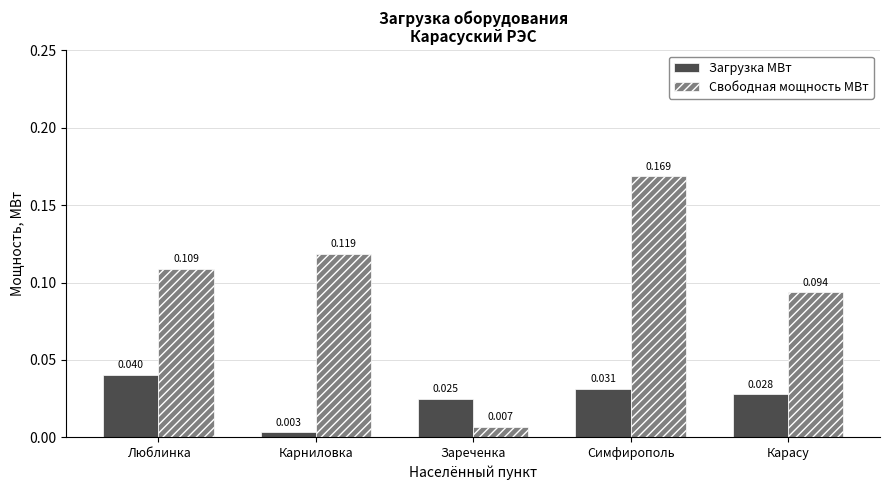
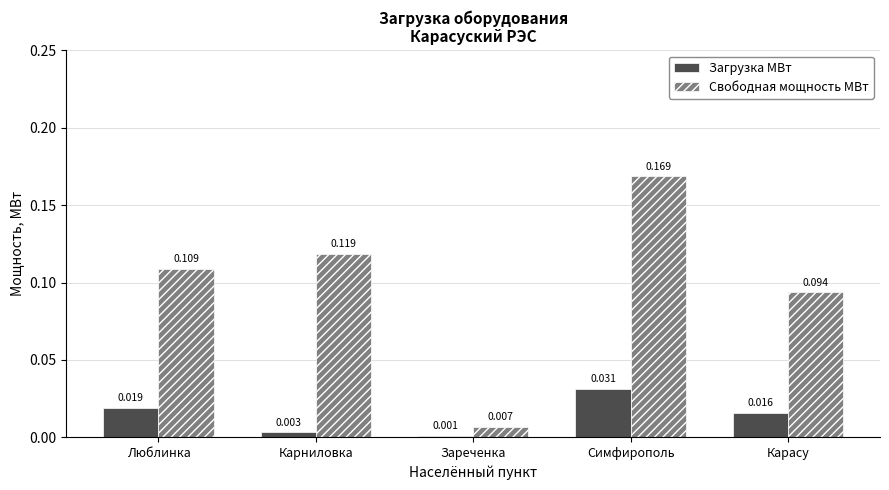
  {
    "Загрузка МВт": {
-     "Люблинка": 0.040,
+     "Люблинка": 0.019,
      "Карниловка": 0.003,
-     "Зареченка": 0.025,
+     "Зареченка": 0.001,
      "Симфирополь": 0.031,
-     "Карасу": 0.028
+     "Карасу": 0.016
    },
    "Свободная мощность МВт": {
      "Люблинка": 0.109,
      "Карниловка": 0.119,
      "Зареченка": 0.007,
      "Симфирополь": 0.169,
      "Карасу": 0.094
    }
  }
